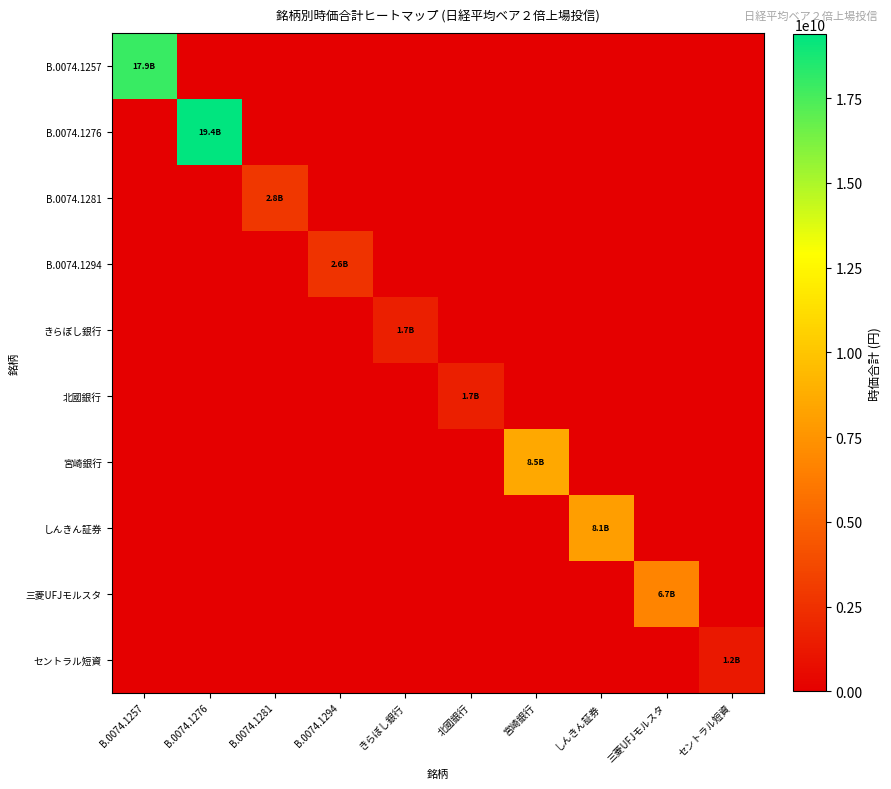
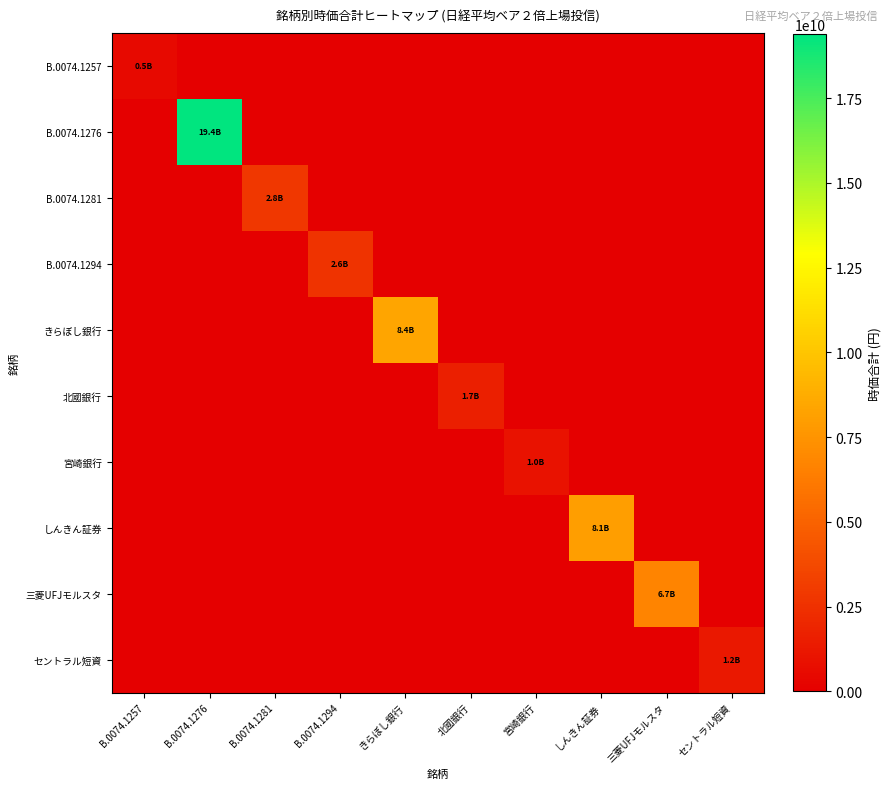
  {
    "B.0074.1257": {
-     "B.0074.1257": "17.9B"
+     "B.0074.1257": "0.5B"
    },
    "B.0074.1276": {
      "B.0074.1276": "19.4B"
    },
    "B.0074.1281": {
      "B.0074.1281": "2.8B"
    },
    "B.0074.1294": {
      "B.0074.1294": "2.6B"
    },
    "きらぼし銀行": {
-     "きらぼし銀行": "1.7B"
+     "きらぼし銀行": "8.4B"
    },
    "北國銀行": {
      "北國銀行": "1.7B"
    },
    "宮崎銀行": {
-     "宮崎銀行": "8.5B"
+     "宮崎銀行": "1.0B"
    },
    "しんきん証券": {
      "しんきん証券": "8.1B"
    },
    "三菱UFJモルスタ": {
      "三菱UFJモルスタ": "6.7B"
    },
    "セントラル短資": {
      "セントラル短資": "1.2B"
    }
  }
